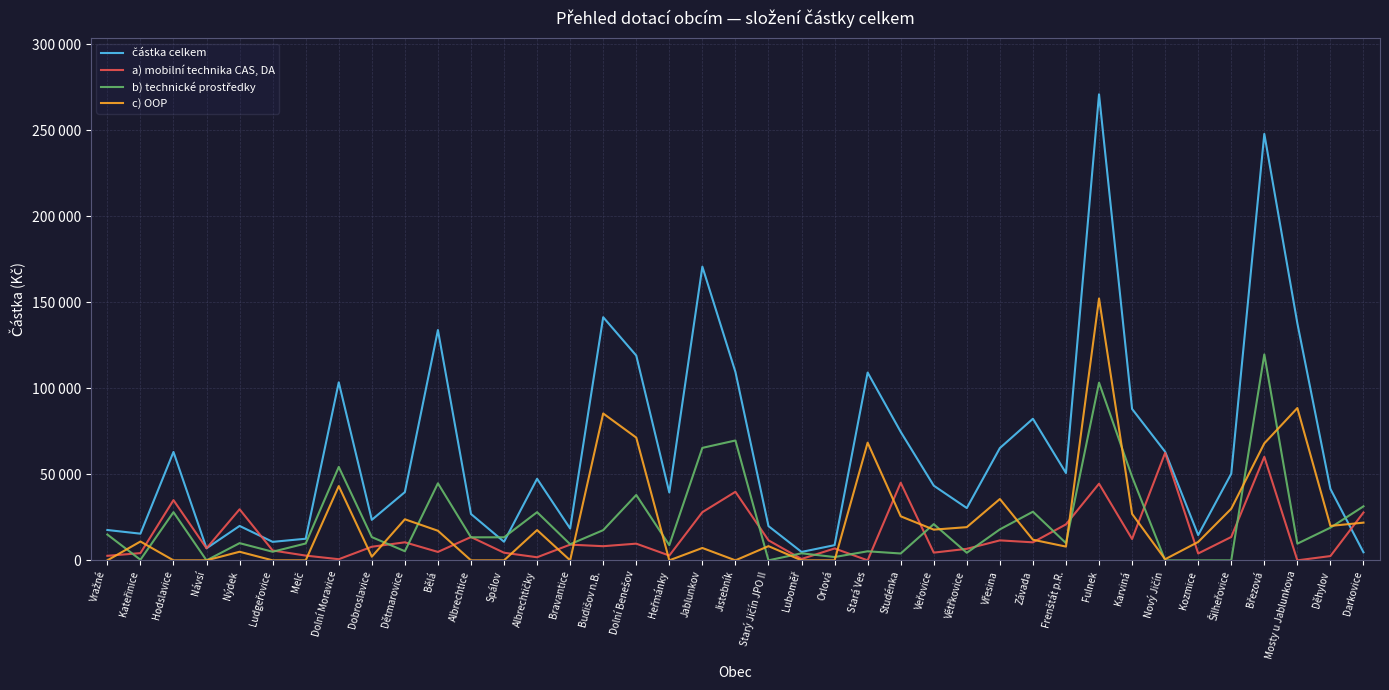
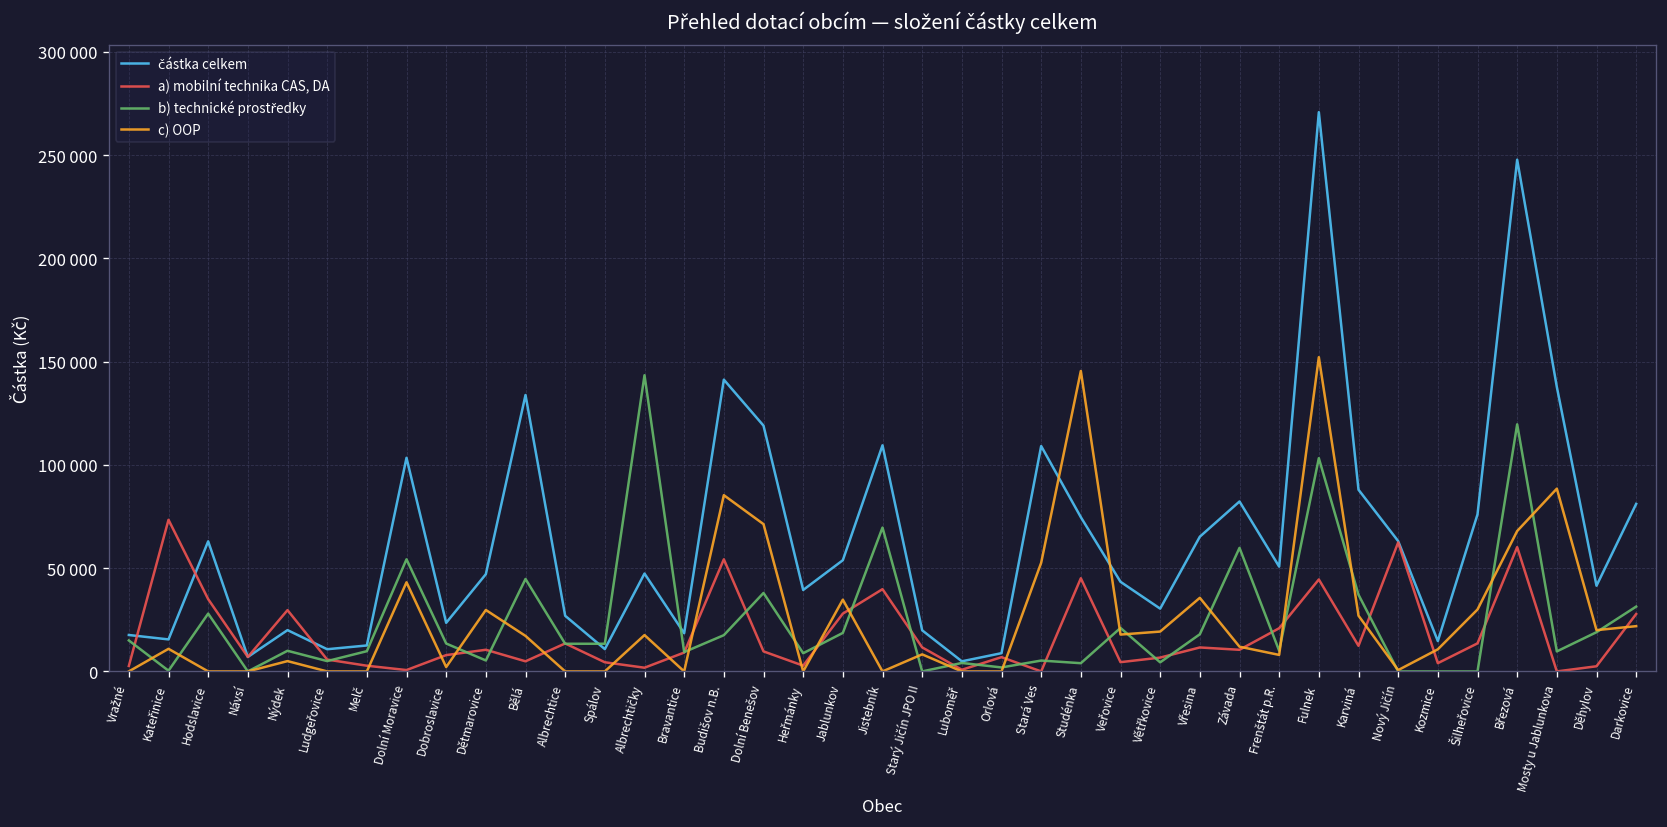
  {
    "částka celkem": {
      "Vražné": 18000,
      "Kateřinice": 16000,
      "Hodslavice": 63000,
      "Nýdek": 20000,
      "Ludgeřovice": 11000,
      "Melč": 13000,
      "Dolní Moravice": 103000,
      "Dobroslavice": 24000,
-     "Dětmarovice": 40000,
+     "Dětmarovice": 47000,
      "Bělá": 134000,
      "Albrechtice": 27000,
      "Spálov": 11000,
      "Albrechtičky": 47000,
      "Bravantice": 19000,
      "Budišov n.B.": 141000,
      "Dolní Benešov": 119000,
      "Heřmánky": 39000,
-     "Jablunkov": 171000,
+     "Jablunkov": 54000,
      "Jistebník": 109000,
      "Starý Jičín JPO II": 20000,
      "Orlová": 9000,
      "Stará Ves": 109000,
      "Studénka": 75000,
      "Veřovice": 43000,
      "Větřkovice": 30000,
      "Vřesina": 65000,
      "Závada": 82000,
      "Frenštát p.R.": 51000,
      "Fulnek": 271000,
      "Karviná": 88000,
      "Kozmice": 15000,
-     "Šilheřovice": 50000,
+     "Šilheřovice": 76000,
      "Březová": 248000,
      "Mosty u Jablunkova": 138000,
      "Děhylov": 42000,
-     "Darkovice": 5000
+     "Darkovice": 81000
    },
    "a) mobilní technika CAS, DA": {
      "Vražné": 3000,
-     "Kateřinice": 4000,
+     "Kateřinice": 73000,
      "Hodslavice": 35000,
      "Nýdek": 30000,
      "Melč": 3000,
      "Dolní Moravice": 1000,
      "Dobroslavice": 8000,
      "Dětmarovice": 10000,
      "Bělá": 5000,
      "Spálov": 4000,
      "Albrechtičky": 2000,
-     "Budišov n.B.": 8000,
+     "Budišov n.B.": 54000,
      "Dolní Benešov": 10000,
      "Heřmánky": 3000,
      "Jablunkov": 28000,
      "Jistebník": 40000,
      "Starý Jičín JPO II": 12000,
      "Orlová": 7000,
      "Stará Ves": 0,
      "Studénka": 45000,
      "Veřovice": 4000,
      "Větřkovice": 7000,
      "Vřesina": 12000,
      "Závada": 10000,
      "Frenštát p.R.": 21000,
      "Fulnek": 45000,
      "Karviná": 12000,
      "Kozmice": 4000,
      "Šilheřovice": 14000,
      "Březová": 60000,
      "Mosty u Jablunkova": 0,
      "Děhylov": 3000,
      "Darkovice": 28000
    },
    "b) technické prostředky": {
      "Vražné": 15000,
      "Kateřinice": 0,
      "Hodslavice": 28000,
      "Nýdek": 10000,
      "Melč": 10000,
      "Dolní Moravice": 54000,
      "Dobroslavice": 14000,
      "Dětmarovice": 5000,
      "Bělá": 45000,
      "Spálov": 13000,
-     "Albrechtičky": 28000,
+     "Albrechtičky": 143000,
      "Budišov n.B.": 18000,
      "Dolní Benešov": 38000,
      "Heřmánky": 9000,
-     "Jablunkov": 65000,
+     "Jablunkov": 19000,
      "Jistebník": 70000,
      "Starý Jičín JPO II": 0,
      "Orlová": 2000,
      "Stará Ves": 5000,
      "Studénka": 4000,
      "Veřovice": 21000,
      "Větřkovice": 4000,
      "Vřesina": 18000,
-     "Závada": 28000,
+     "Závada": 60000,
      "Frenštát p.R.": 10000,
      "Fulnek": 103000,
-     "Karviná": 49000,
+     "Karviná": 37000,
      "Kozmice": 0,
      "Šilheřovice": 0,
      "Březová": 120000,
      "Mosty u Jablunkova": 10000,
      "Darkovice": 31000
    },
    "c) OOP": {
      "Vražné": 0,
      "Kateřinice": 11000,
      "Hodslavice": 0,
      "Nýdek": 5000,
      "Ludgeřovice": 0,
      "Melč": 0,
      "Dolní Moravice": 43000,
      "Dobroslavice": 2000,
-     "Dětmarovice": 24000,
+     "Dětmarovice": 30000,
      "Bělá": 17000,
      "Albrechtice": 0,
      "Spálov": 0,
      "Albrechtičky": 18000,
      "Bravantice": 0,
      "Budišov n.B.": 85000,
      "Dolní Benešov": 71000,
      "Heřmánky": 0,
-     "Jablunkov": 7000,
+     "Jablunkov": 35000,
      "Jistebník": 0,
      "Starý Jičín JPO II": 8000,
      "Orlová": 0,
-     "Stará Ves": 68000,
-     "Studénka": 26000,
+     "Stará Ves": 53000,
+     "Studénka": 145000,
      "Veřovice": 18000,
      "Větřkovice": 19000,
      "Vřesina": 36000,
      "Závada": 12000,
      "Frenštát p.R.": 8000,
      "Fulnek": 152000,
      "Karviná": 27000,
      "Kozmice": 11000,
      "Šilheřovice": 30000,
      "Březová": 68000,
      "Mosty u Jablunkova": 89000,
      "Darkovice": 22000
    }
  }
